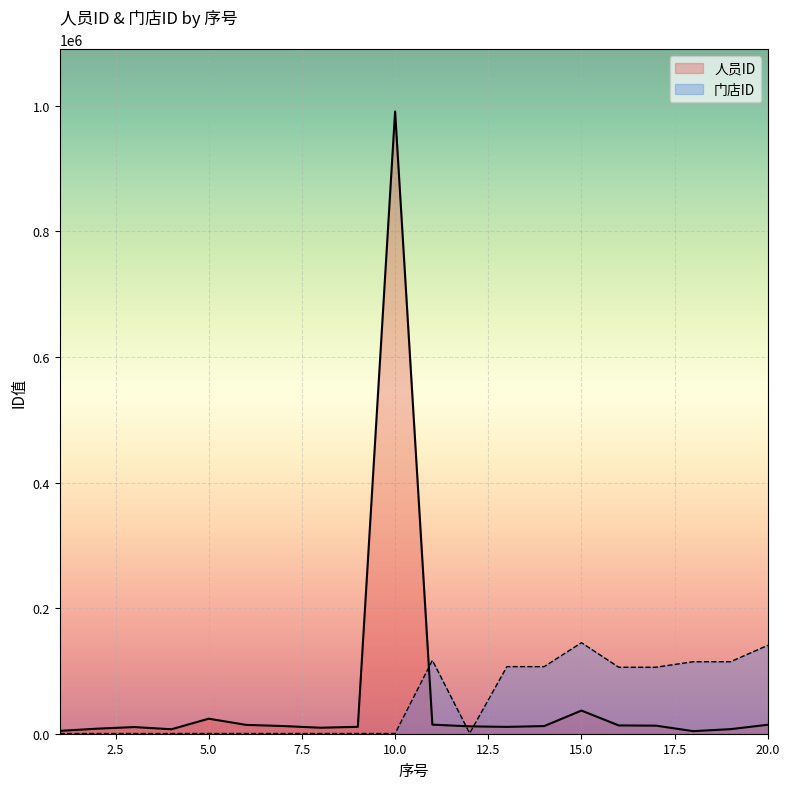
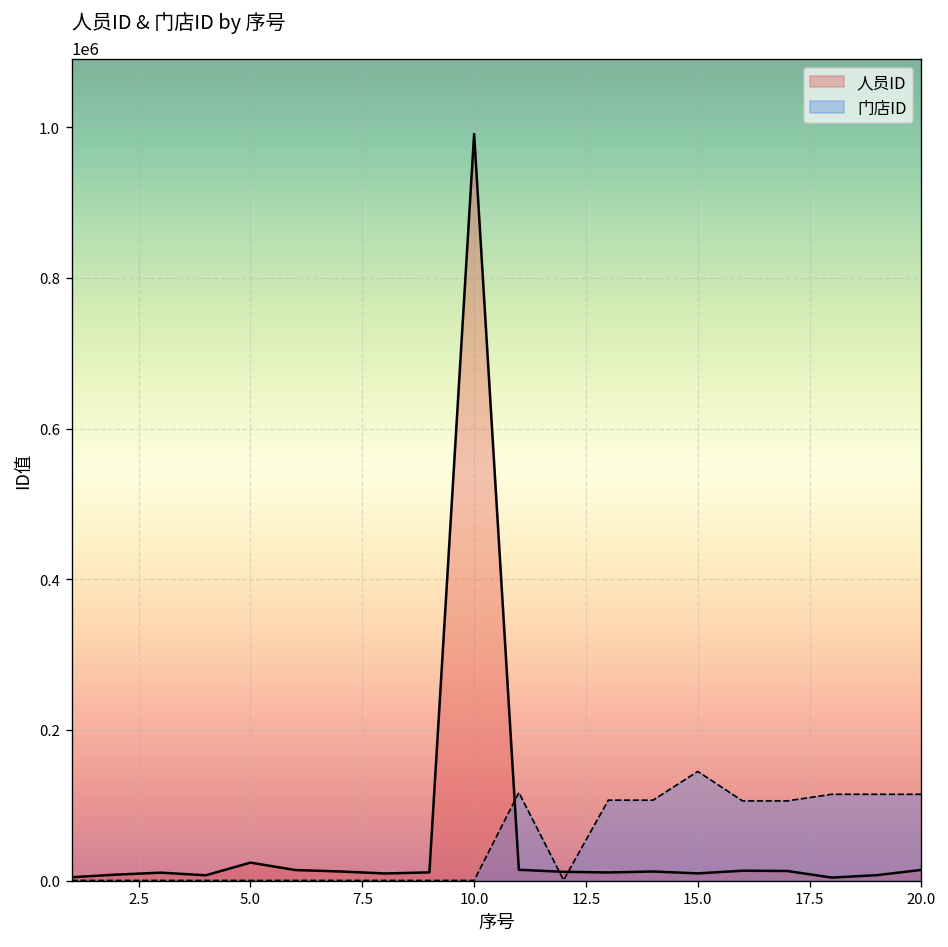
  {
    "人员ID": {
      "5.0": 20000,
      "10.0": 990000,
-     "15.0": 40000,
+     "15.0": 10000,
      "20.0": 10000
    },
    "门店ID": {
      "5.0": 0,
      "10.0": 0,
      "15.0": 140000,
-     "20.0": 140000
+     "20.0": 110000
    }
  }
